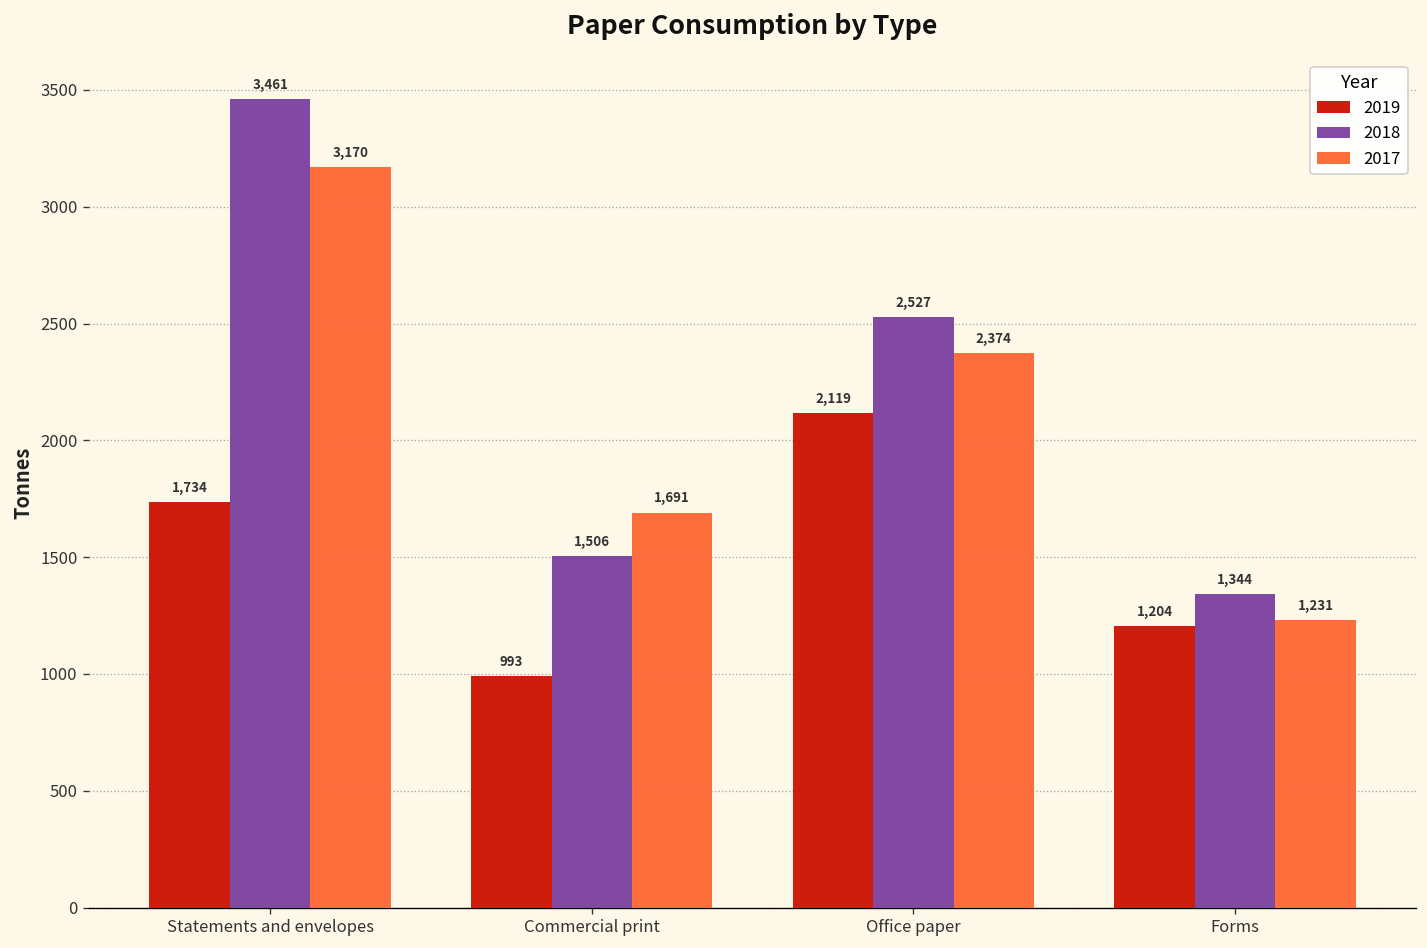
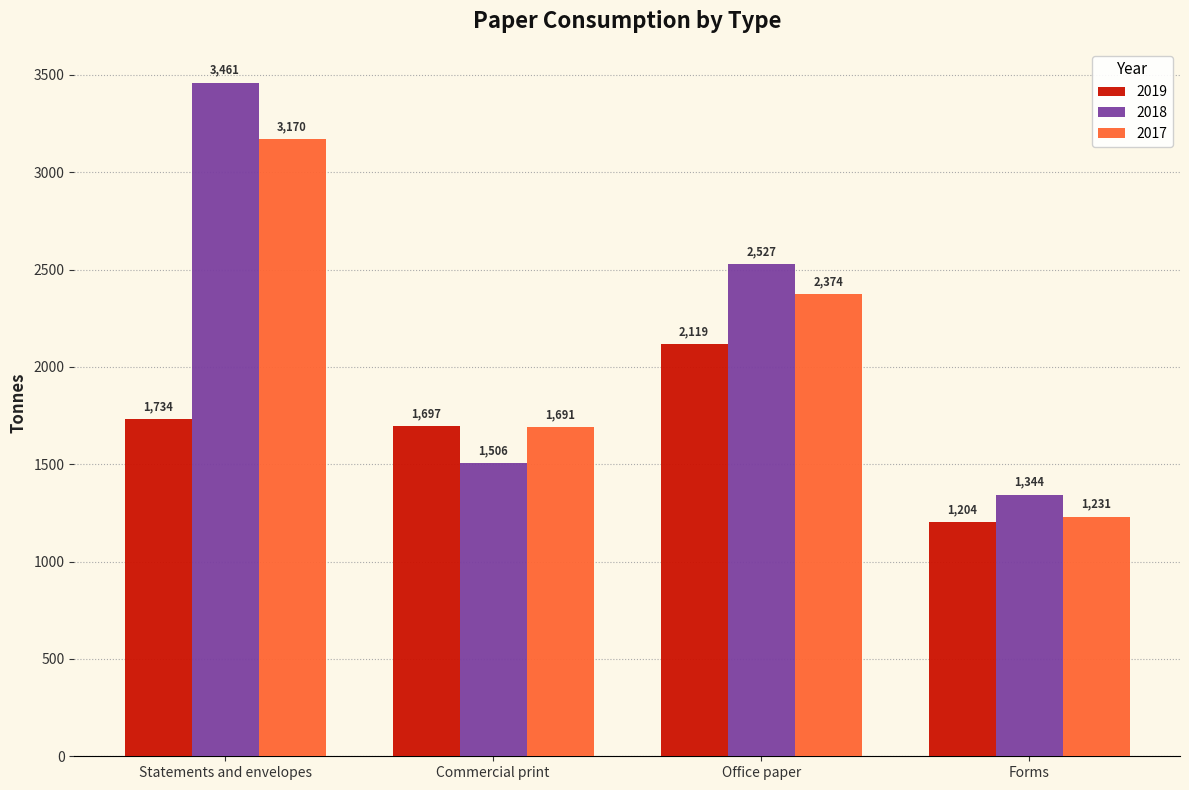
  {
    "2019": {
      "Statements and envelopes": "1,734",
-     "Commercial print": "993",
+     "Commercial print": "1,697",
      "Office paper": "2,119",
      "Forms": "1,204"
    },
    "2018": {
      "Statements and envelopes": "3,461",
      "Commercial print": "1,506",
      "Office paper": "2,527",
      "Forms": "1,344"
    },
    "2017": {
      "Statements and envelopes": "3,170",
      "Commercial print": "1,691",
      "Office paper": "2,374",
      "Forms": "1,231"
    }
  }
